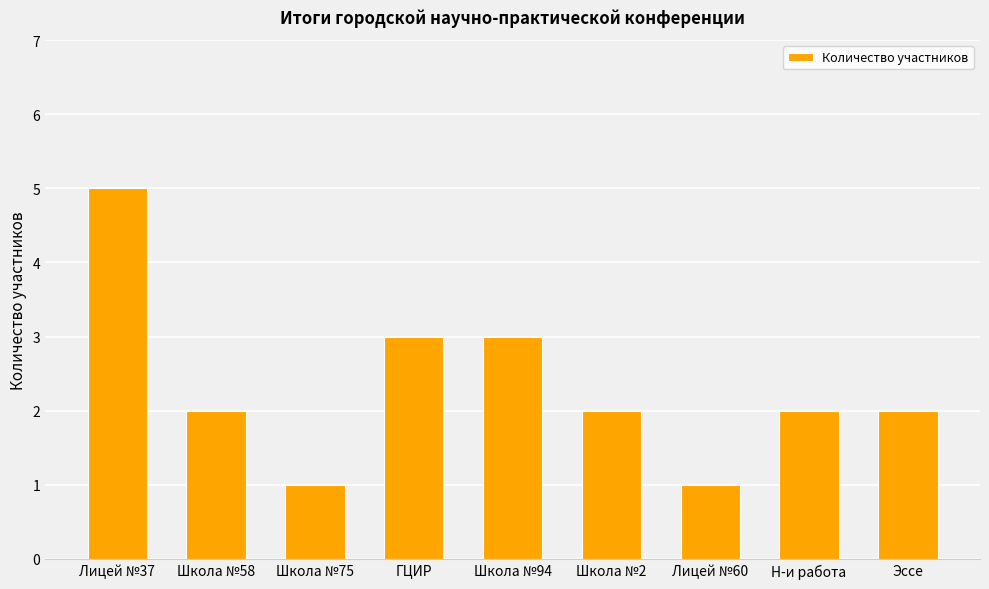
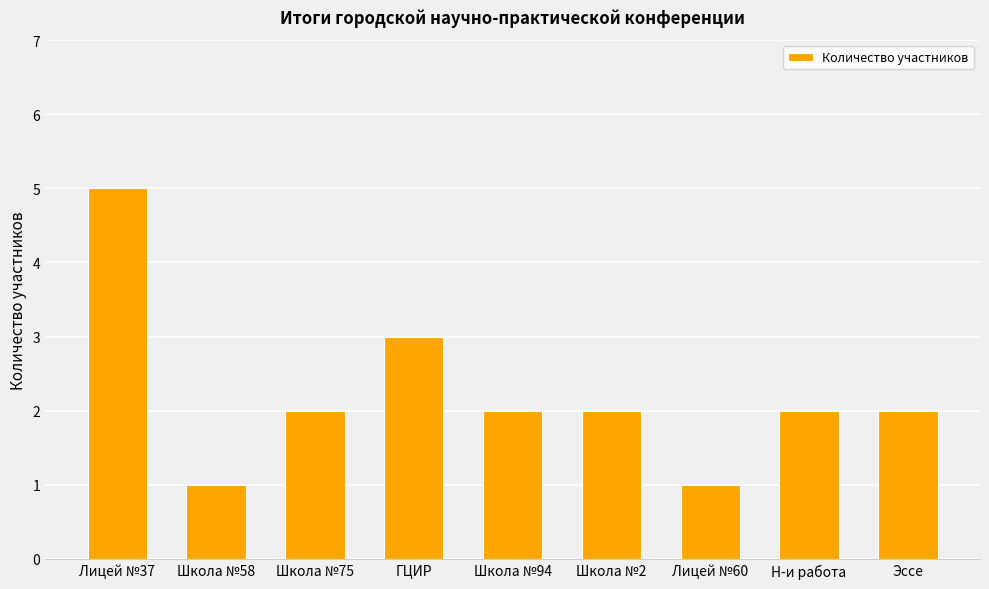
  {
    "Лицей №37": 5,
-   "Школа №58": 2,
-   "Школа №75": 1,
+   "Школа №58": 1,
+   "Школа №75": 2,
    "ГЦИР": 3,
-   "Школа №94": 3,
+   "Школа №94": 2,
    "Школа №2": 2,
    "Лицей №60": 1,
    "Н-и работа": 2,
    "Эссе": 2
  }
